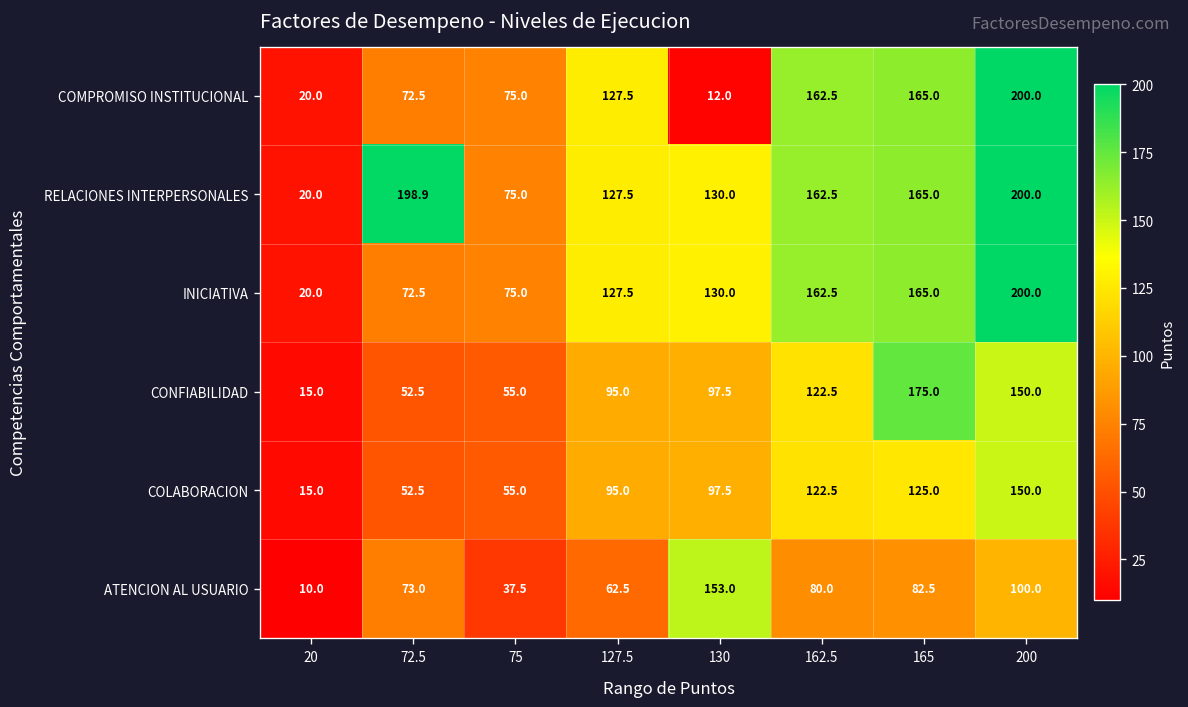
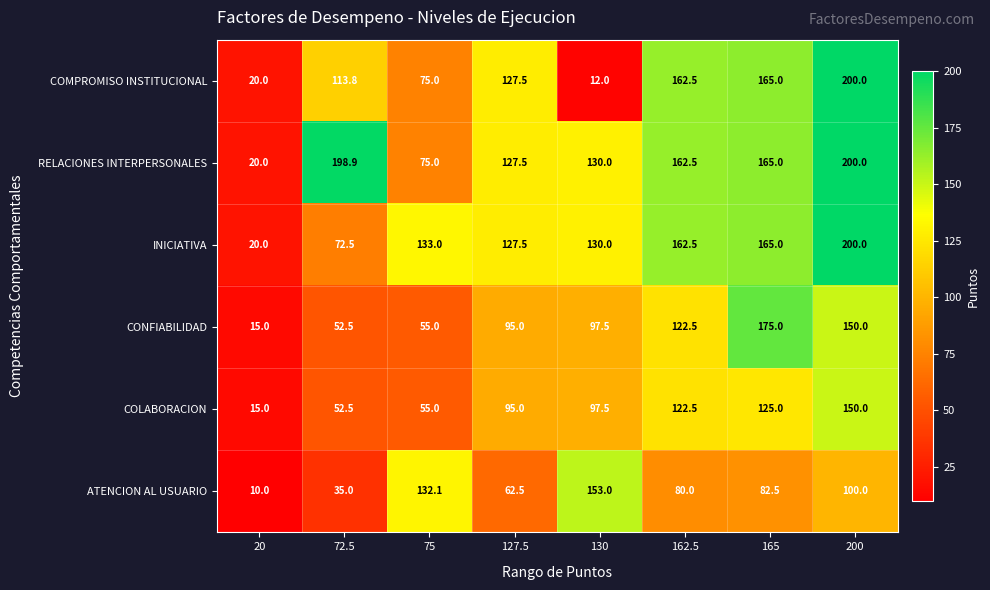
  {
    "COMPROMISO INSTITUCIONAL": {
      "20": 20.0,
-     "72.5": 72.5,
+     "72.5": 113.8,
      "75": 75.0,
      "127.5": 127.5,
      "130": 12.0,
      "162.5": 162.5,
      "165": 165.0,
      "200": 200.0
    },
    "RELACIONES INTERPERSONALES": {
      "20": 20.0,
      "72.5": 198.9,
      "75": 75.0,
      "127.5": 127.5,
      "130": 130.0,
      "162.5": 162.5,
      "165": 165.0,
      "200": 200.0
    },
    "INICIATIVA": {
      "20": 20.0,
      "72.5": 72.5,
-     "75": 75.0,
+     "75": 133.0,
      "127.5": 127.5,
      "130": 130.0,
      "162.5": 162.5,
      "165": 165.0,
      "200": 200.0
    },
    "CONFIABILIDAD": {
      "20": 15.0,
      "72.5": 52.5,
      "75": 55.0,
      "127.5": 95.0,
      "130": 97.5,
      "162.5": 122.5,
      "165": 175.0,
      "200": 150.0
    },
    "COLABORACION": {
      "20": 15.0,
      "72.5": 52.5,
      "75": 55.0,
      "127.5": 95.0,
      "130": 97.5,
      "162.5": 122.5,
      "165": 125.0,
      "200": 150.0
    },
    "ATENCION AL USUARIO": {
      "20": 10.0,
-     "72.5": 73.0,
-     "75": 37.5,
+     "72.5": 35.0,
+     "75": 132.1,
      "127.5": 62.5,
      "130": 153.0,
      "162.5": 80.0,
      "165": 82.5,
      "200": 100.0
    }
  }
